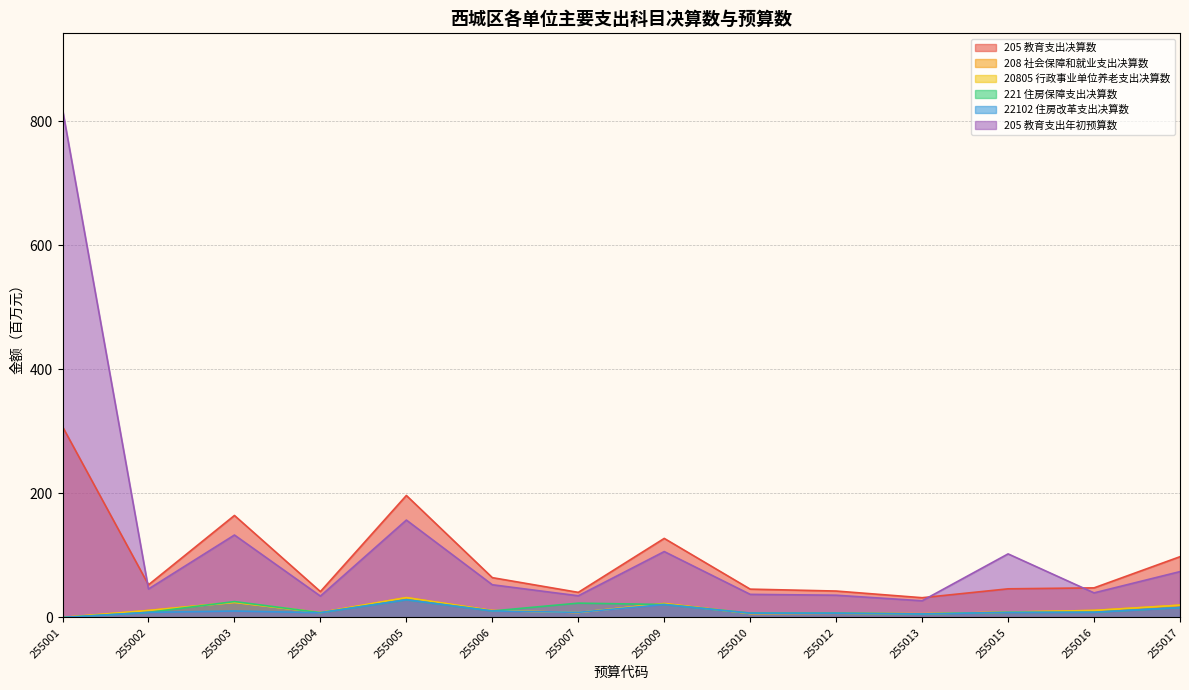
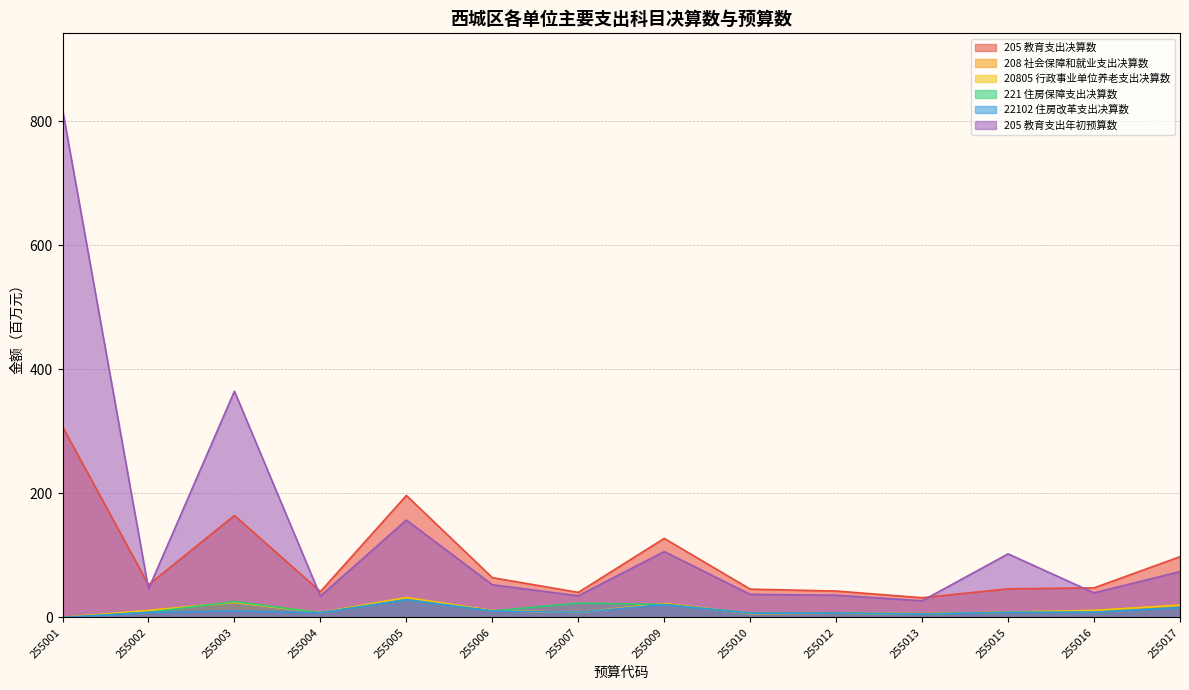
  {
    "205 教育支出决算数": {
      "255001": 310,
      "255002": 50,
      "255003": 160,
      "255004": 40,
      "255005": 200,
      "255006": 60,
      "255007": 40,
      "255009": 130,
      "255010": 50,
      "255012": 40,
      "255013": 30,
      "255015": 50,
      "255016": 50,
      "255017": 100
    },
    "221 住房保障支出决算数": {
      "255007": 20
    },
    "22102 住房改革支出决算数": {
      "255003": 10
    },
    "205 教育支出年初预算数": {
      "255001": 820,
      "255002": 50,
-     "255003": 130,
+     "255003": 360,
      "255004": 30,
      "255005": 160,
      "255006": 50,
      "255007": 30,
      "255009": 110,
      "255010": 40,
      "255012": 40,
      "255013": 30,
      "255015": 100,
      "255016": 40,
      "255017": 70
    }
  }
